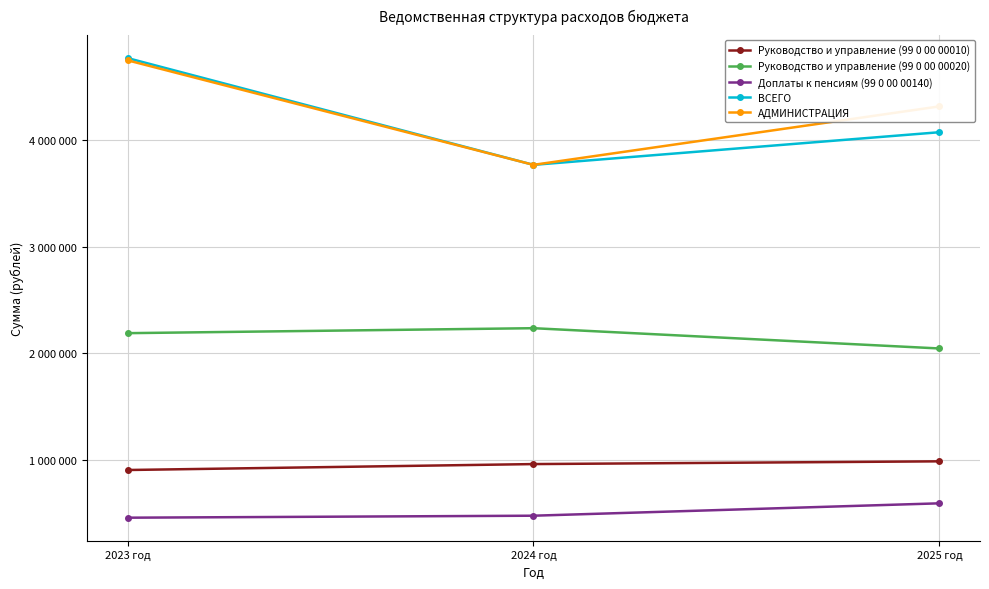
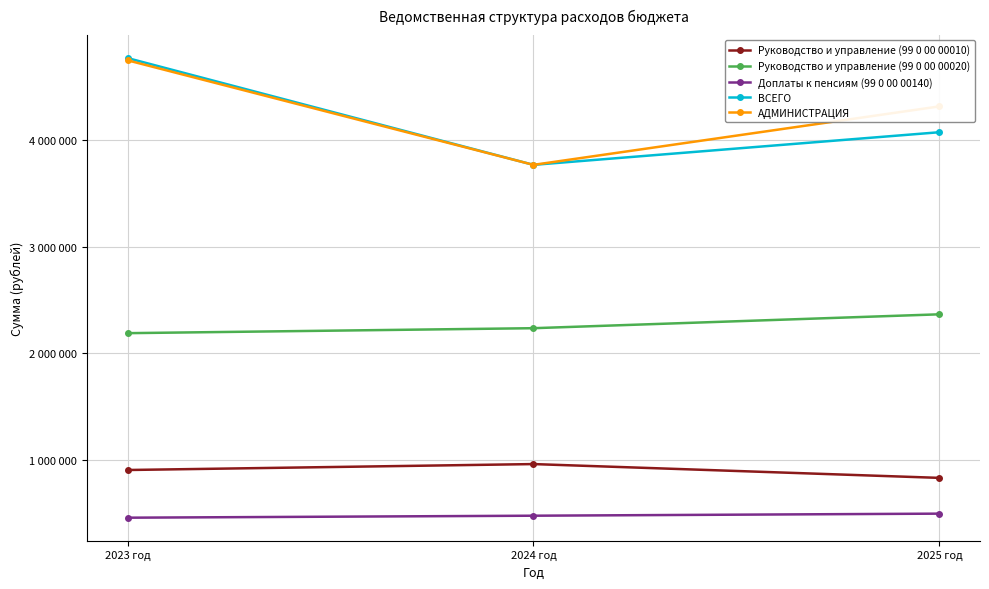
  {
    "Руководство и управление (99 0 00 00010)": {
      "2023 год": 910000,
      "2024 год": 970000,
-     "2025 год": 990000
+     "2025 год": 840000
    },
    "Руководство и управление (99 0 00 00020)": {
      "2023 год": 2190000,
      "2024 год": 2240000,
-     "2025 год": 2050000
+     "2025 год": 2370000
    },
    "Доплаты к пенсиям (99 0 00 00140)": {
      "2023 год": 460000,
      "2024 год": 480000,
-     "2025 год": 600000
+     "2025 год": 500000
    },
    "ВСЕГО": {
      "2025 год": 4070000
    }
  }
